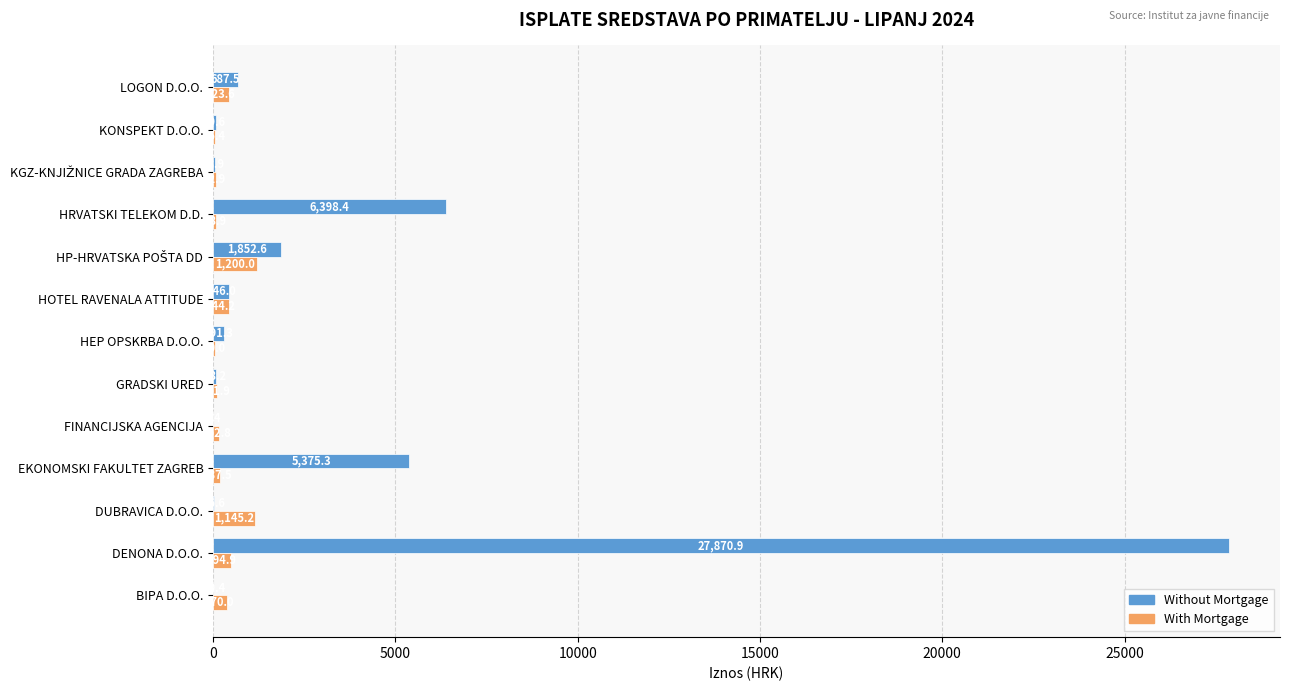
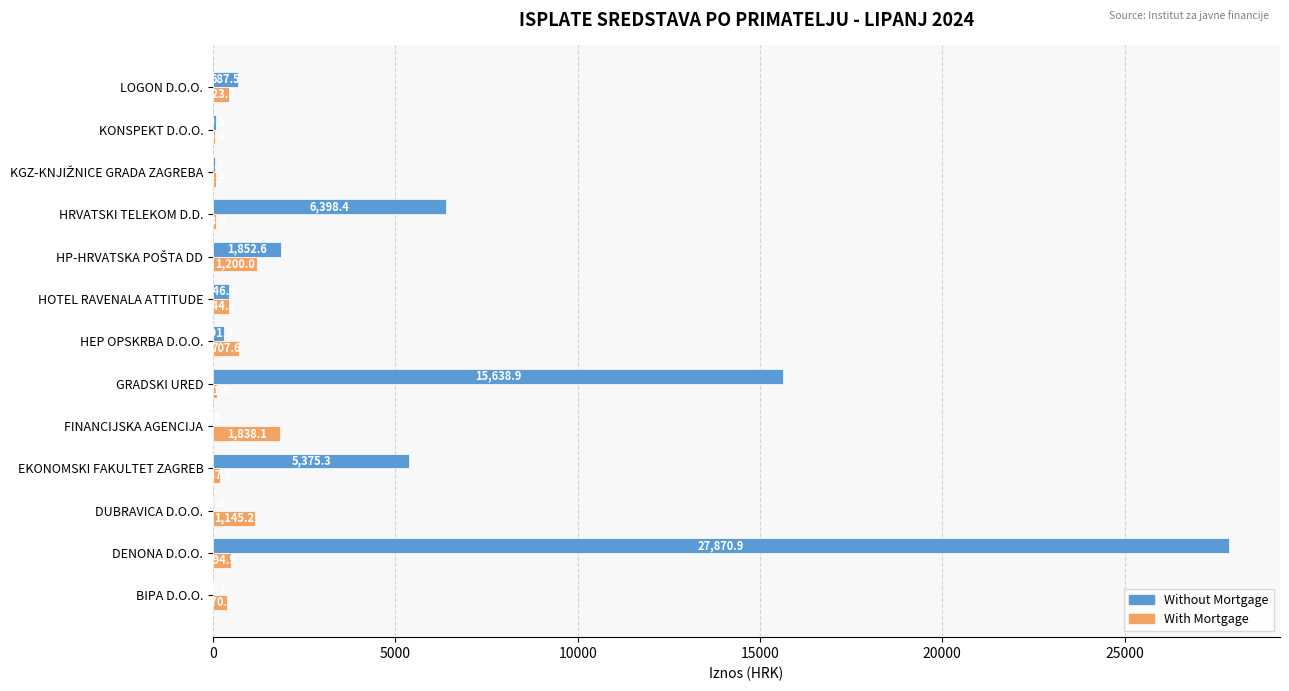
  {
    "Without Mortgage": {
      "KONSPEKT D.O.O.": 100,
      "HOTEL RAVENALA ATTITUDE": 400,
      "HEP OPSKRBA D.O.O.": 300,
-     "GRADSKI URED": 100
+     "GRADSKI URED": 15600
    },
    "With Mortgage": {
      "LOGON D.O.O.": 400,
      "KGZ-KNJIŽNICE GRADA ZAGREBA": 100,
      "HRVATSKI TELEKOM D.D.": 100,
      "HOTEL RAVENALA ATTITUDE": 400,
-     "HEP OPSKRBA D.O.O.": 0,
+     "HEP OPSKRBA D.O.O.": 700,
      "GRADSKI URED": 100,
-     "FINANCIJSKA AGENCIJA": 200,
+     "FINANCIJSKA AGENCIJA": 1800,
      "EKONOMSKI FAKULTET ZAGREB": 200,
      "DENONA D.O.O.": 500,
      "BIPA D.O.O.": 400
    }
  }
